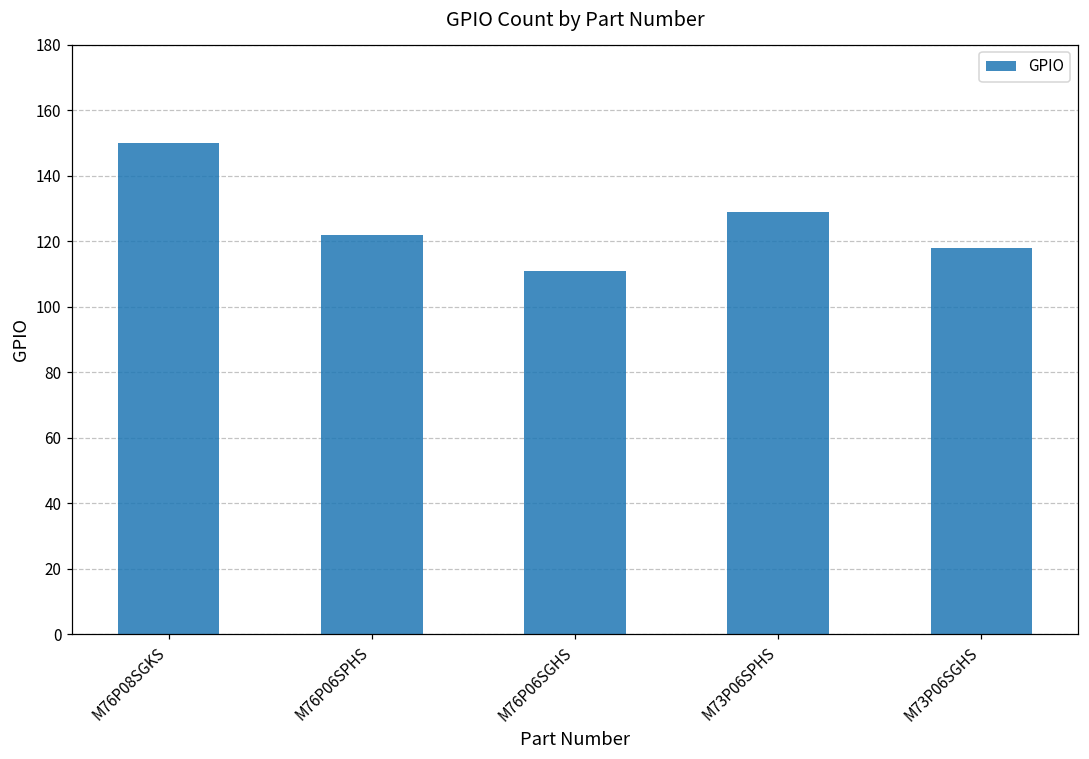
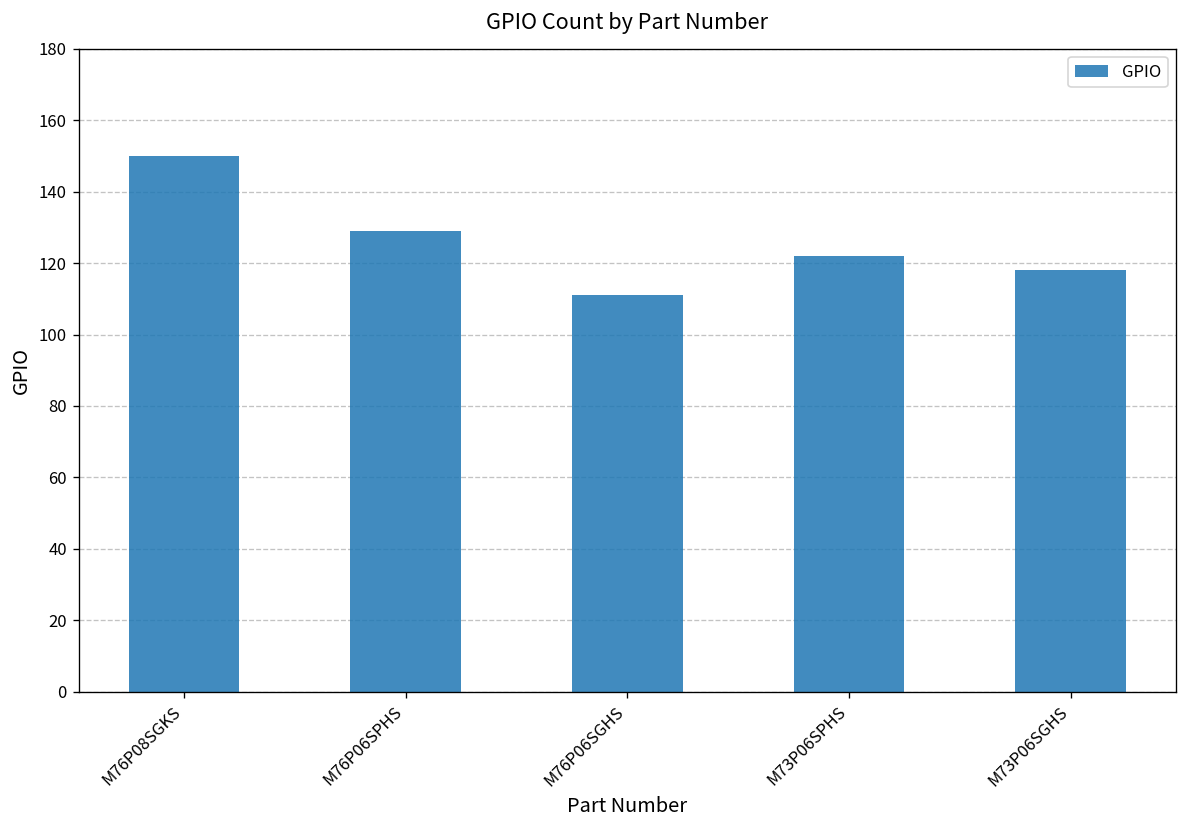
  {
    "M76P08SGKS": 150,
-   "M76P06SPHS": 122,
+   "M76P06SPHS": 129,
    "M76P06SGHS": 111,
-   "M73P06SPHS": 129,
+   "M73P06SPHS": 122,
    "M73P06SGHS": 118
  }
